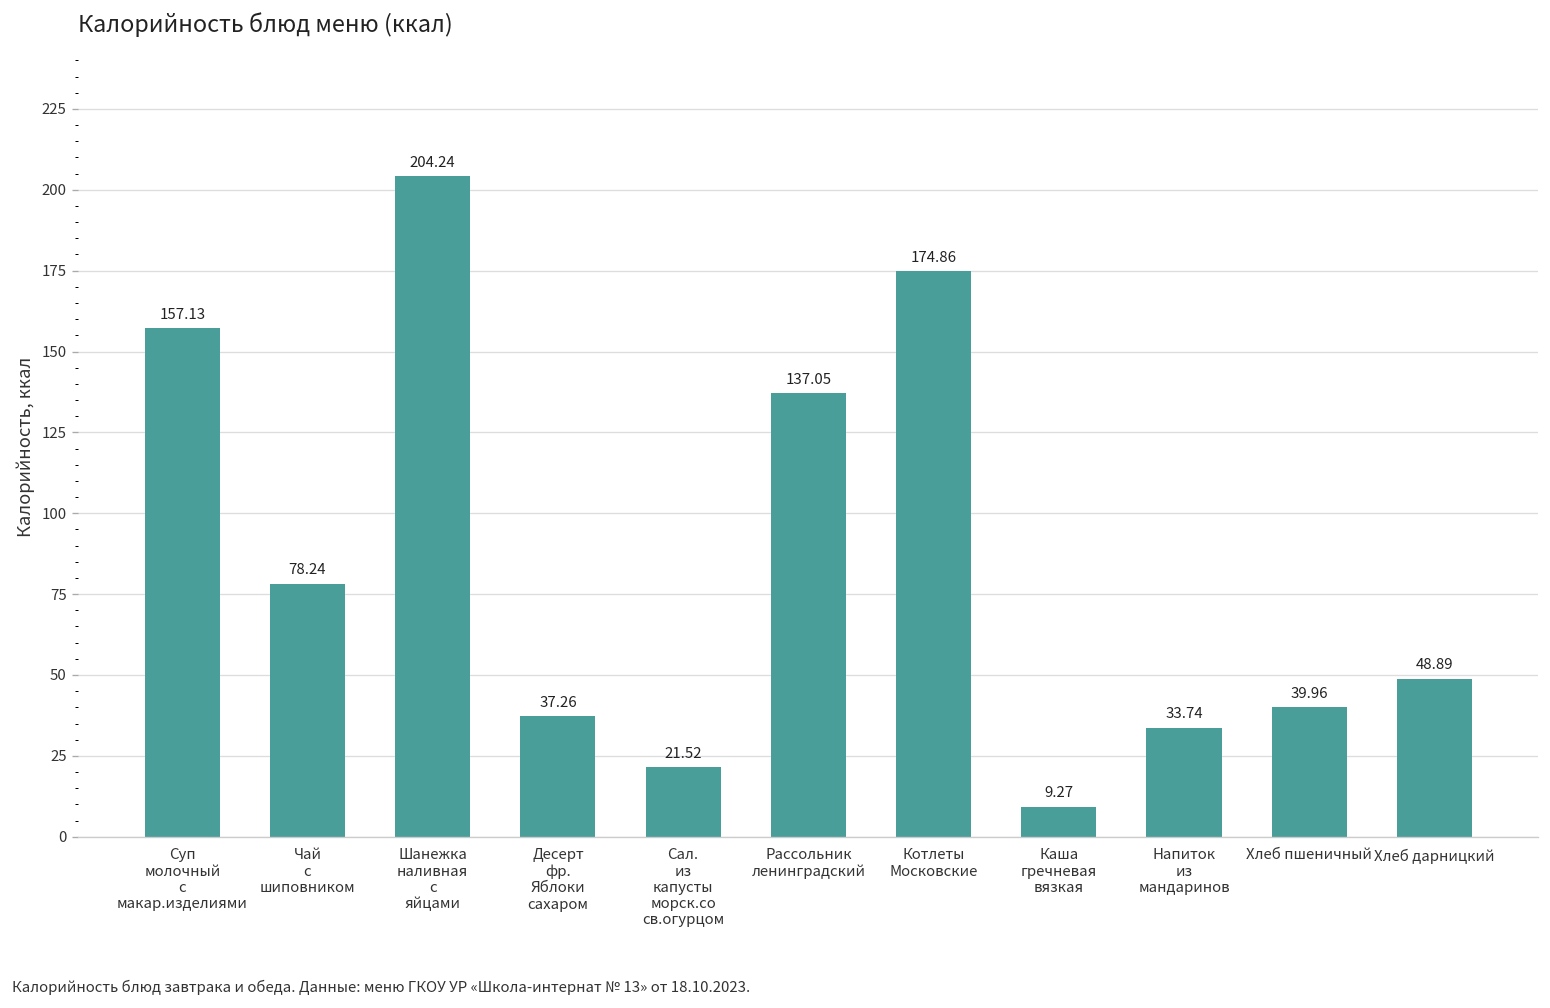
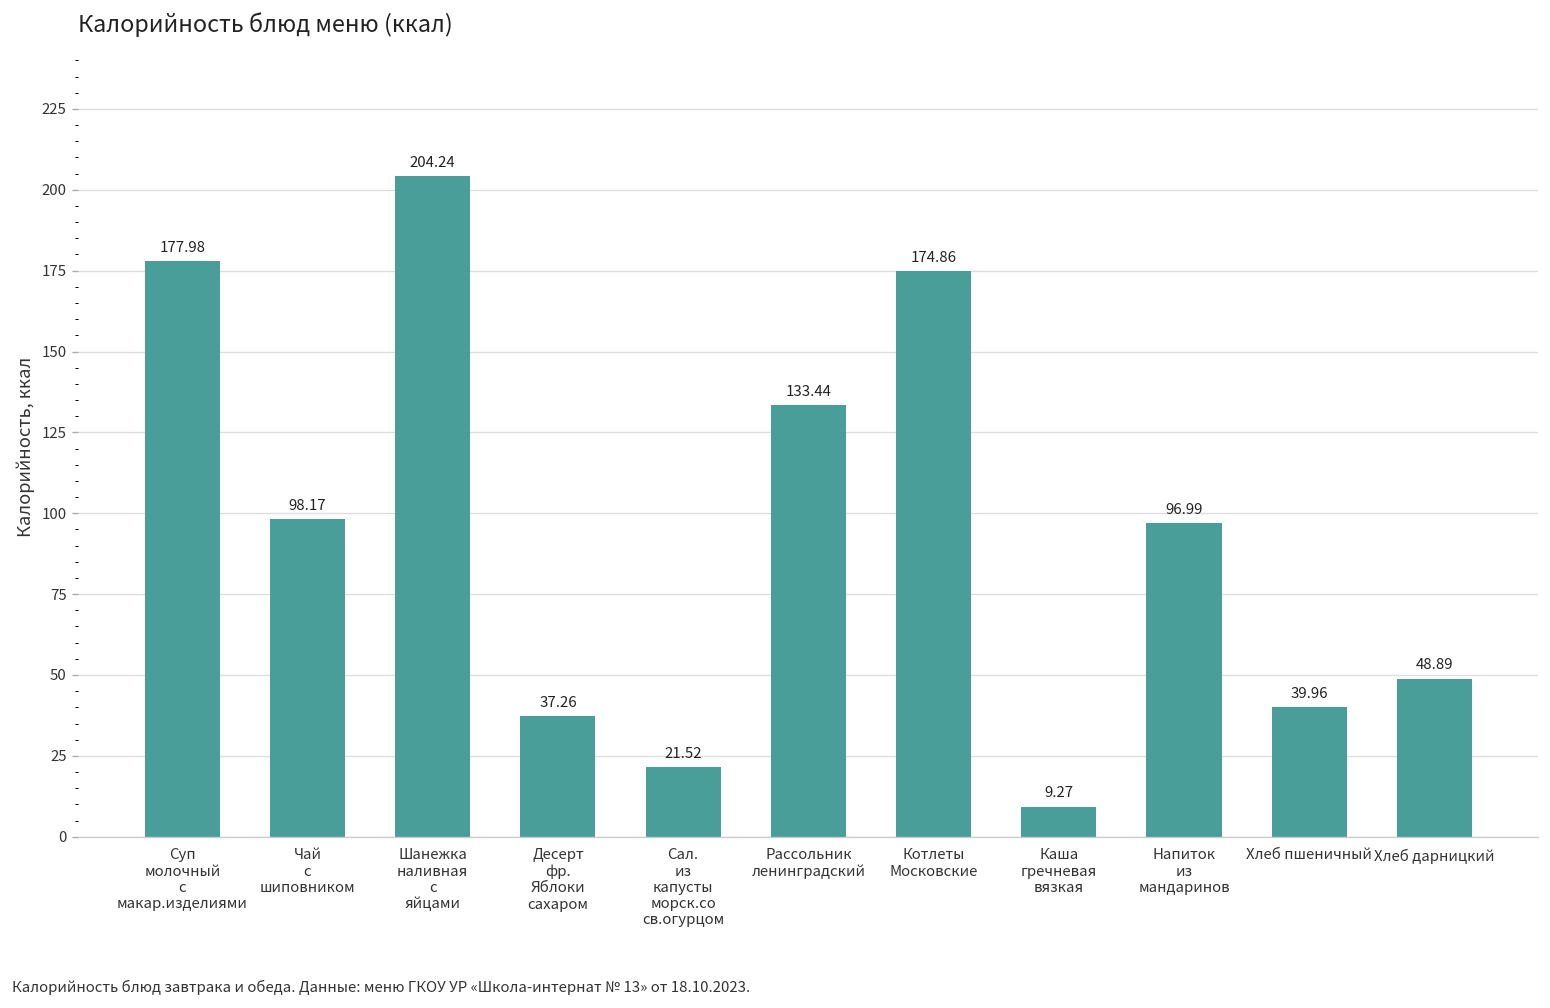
  {
-   "Суп молочный с макар.изделиями": 157.13,
-   "Чай с шиповником": 78.24,
+   "Суп молочный с макар.изделиями": 177.98,
+   "Чай с шиповником": 98.17,
    "Шанежка наливная с яйцами": 204.24,
    "Десерт фр. Яблоки сахаром": 37.26,
    "Сал. из капусты морск.со св.огурцом": 21.52,
-   "Рассольник ленинградский": 137.05,
+   "Рассольник ленинградский": 133.44,
    "Котлеты Московские": 174.86,
    "Каша гречневая вязкая": 9.27,
-   "Напиток из мандаринов": 33.74,
+   "Напиток из мандаринов": 96.99,
    "Хлеб пшеничный": 39.96,
    "Хлеб дарницкий": 48.89
  }
